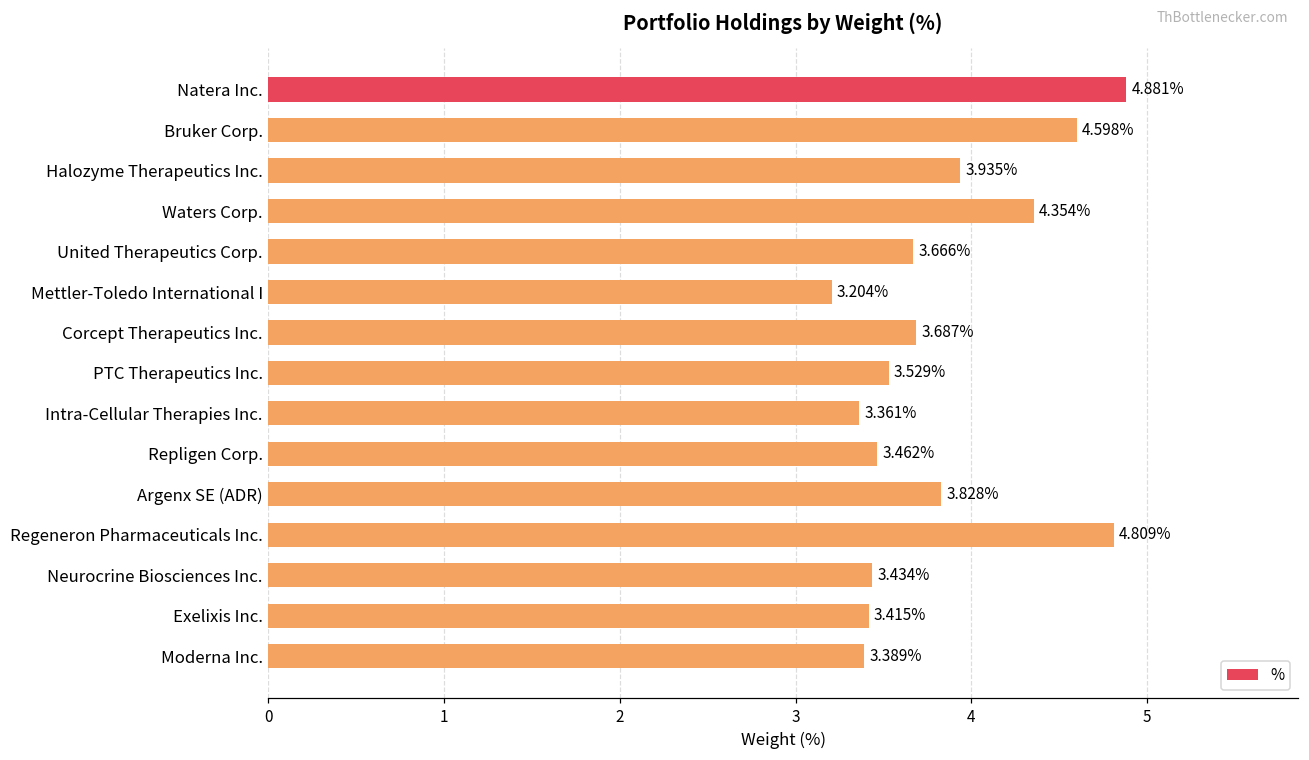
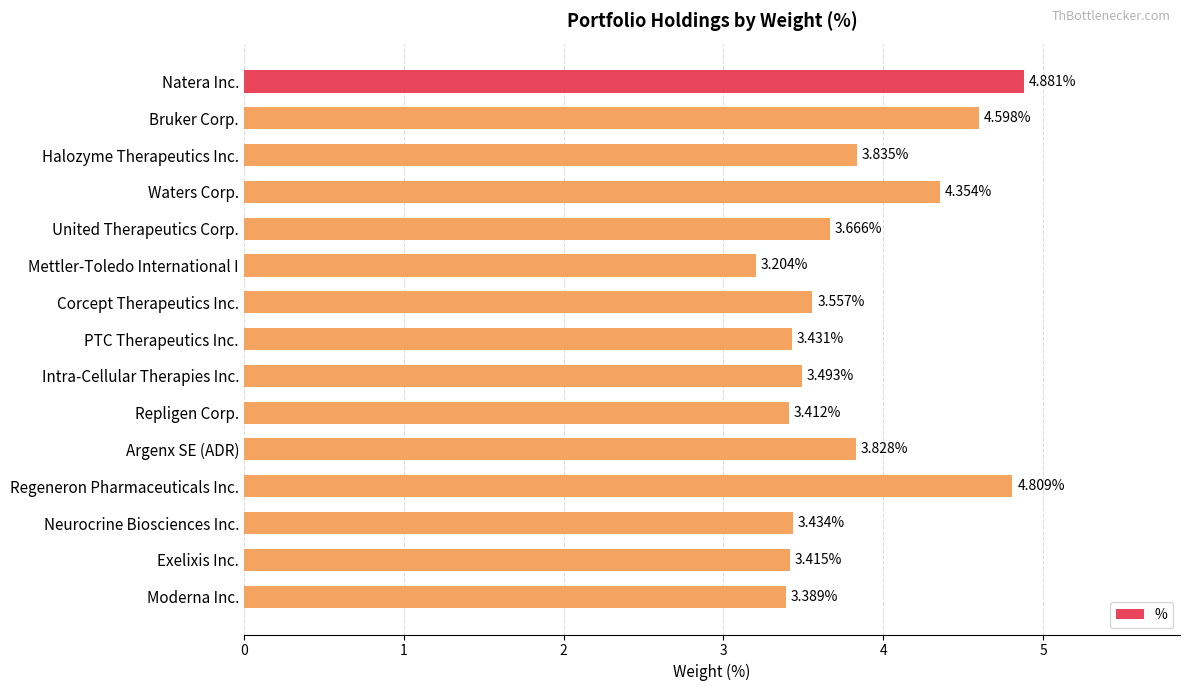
  {
    "Natera Inc.": "4.881%",
    "Bruker Corp.": "4.598%",
-   "Halozyme Therapeutics Inc.": "3.935%",
+   "Halozyme Therapeutics Inc.": "3.835%",
    "Waters Corp.": "4.354%",
    "United Therapeutics Corp.": "3.666%",
    "Mettler-Toledo International I": "3.204%",
-   "Corcept Therapeutics Inc.": "3.687%",
-   "PTC Therapeutics Inc.": "3.529%",
-   "Intra-Cellular Therapies Inc.": "3.361%",
-   "Repligen Corp.": "3.462%",
+   "Corcept Therapeutics Inc.": "3.557%",
+   "PTC Therapeutics Inc.": "3.431%",
+   "Intra-Cellular Therapies Inc.": "3.493%",
+   "Repligen Corp.": "3.412%",
    "Argenx SE (ADR)": "3.828%",
    "Regeneron Pharmaceuticals Inc.": "4.809%",
    "Neurocrine Biosciences Inc.": "3.434%",
    "Exelixis Inc.": "3.415%",
    "Moderna Inc.": "3.389%"
  }
